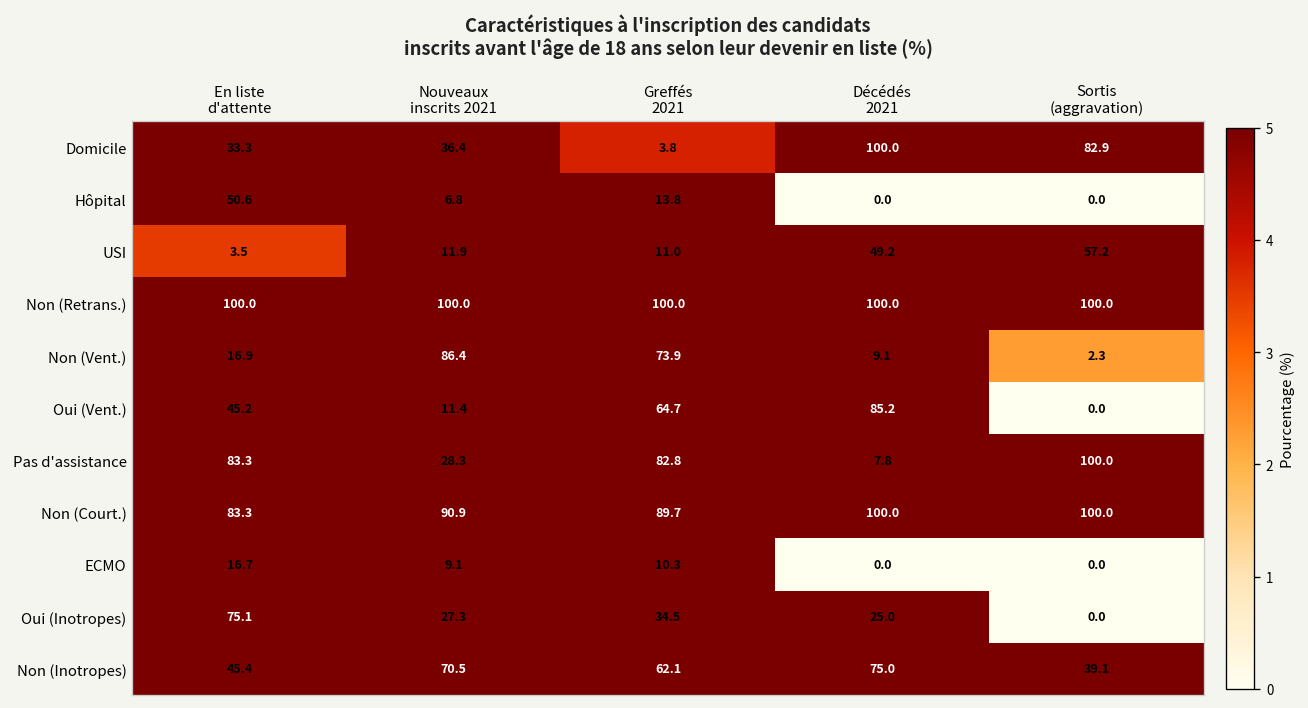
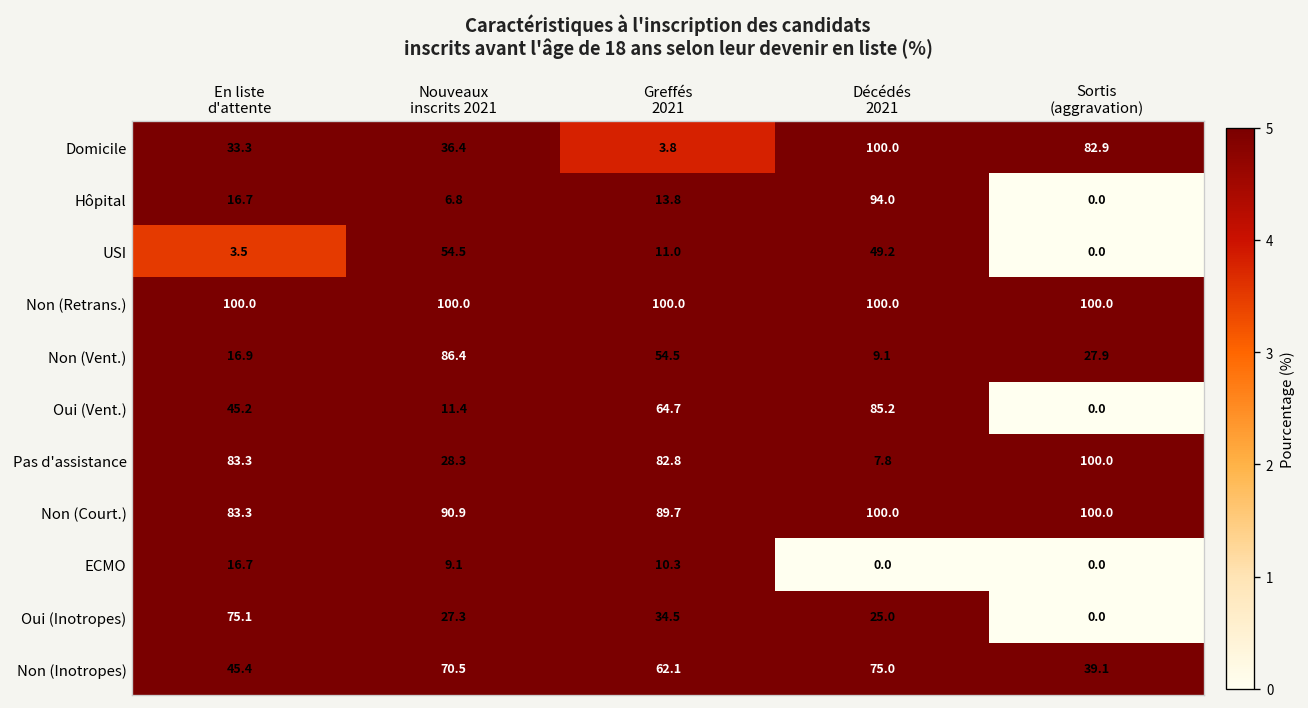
  {
    "Domicile": {
      "En liste d'attente": 33.3,
      "Nouveaux inscrits 2021": 36.4,
      "Greffés 2021": 3.8,
      "Décédés 2021": 100.0,
      "Sortis (aggravation)": 82.9
    },
    "Hôpital": {
-     "En liste d'attente": 50.6,
+     "En liste d'attente": 16.7,
      "Nouveaux inscrits 2021": 6.8,
      "Greffés 2021": 13.8,
-     "Décédés 2021": 0.0,
+     "Décédés 2021": 94.0,
      "Sortis (aggravation)": 0.0
    },
    "USI": {
      "En liste d'attente": 3.5,
-     "Nouveaux inscrits 2021": 11.9,
+     "Nouveaux inscrits 2021": 54.5,
      "Greffés 2021": 11.0,
      "Décédés 2021": 49.2,
-     "Sortis (aggravation)": 57.2
+     "Sortis (aggravation)": 0.0
    },
    "Non (Retrans.)": {
      "En liste d'attente": 100.0,
      "Nouveaux inscrits 2021": 100.0,
      "Greffés 2021": 100.0,
      "Décédés 2021": 100.0,
      "Sortis (aggravation)": 100.0
    },
    "Non (Vent.)": {
      "En liste d'attente": 16.9,
      "Nouveaux inscrits 2021": 86.4,
-     "Greffés 2021": 73.9,
+     "Greffés 2021": 54.5,
      "Décédés 2021": 9.1,
-     "Sortis (aggravation)": 2.3
+     "Sortis (aggravation)": 27.9
    },
    "Oui (Vent.)": {
      "En liste d'attente": 45.2,
      "Nouveaux inscrits 2021": 11.4,
      "Greffés 2021": 64.7,
      "Décédés 2021": 85.2,
      "Sortis (aggravation)": 0.0
    },
    "Pas d'assistance": {
      "En liste d'attente": 83.3,
      "Nouveaux inscrits 2021": 28.3,
      "Greffés 2021": 82.8,
      "Décédés 2021": 7.8,
      "Sortis (aggravation)": 100.0
    },
    "Non (Court.)": {
      "En liste d'attente": 83.3,
      "Nouveaux inscrits 2021": 90.9,
      "Greffés 2021": 89.7,
      "Décédés 2021": 100.0,
      "Sortis (aggravation)": 100.0
    },
    "ECMO": {
      "En liste d'attente": 16.7,
      "Nouveaux inscrits 2021": 9.1,
      "Greffés 2021": 10.3,
      "Décédés 2021": 0.0,
      "Sortis (aggravation)": 0.0
    },
    "Oui (Inotropes)": {
      "En liste d'attente": 75.1,
      "Nouveaux inscrits 2021": 27.3,
      "Greffés 2021": 34.5,
      "Décédés 2021": 25.0,
      "Sortis (aggravation)": 0.0
    },
    "Non (Inotropes)": {
      "En liste d'attente": 45.4,
      "Nouveaux inscrits 2021": 70.5,
      "Greffés 2021": 62.1,
      "Décédés 2021": 75.0,
      "Sortis (aggravation)": 39.1
    }
  }
